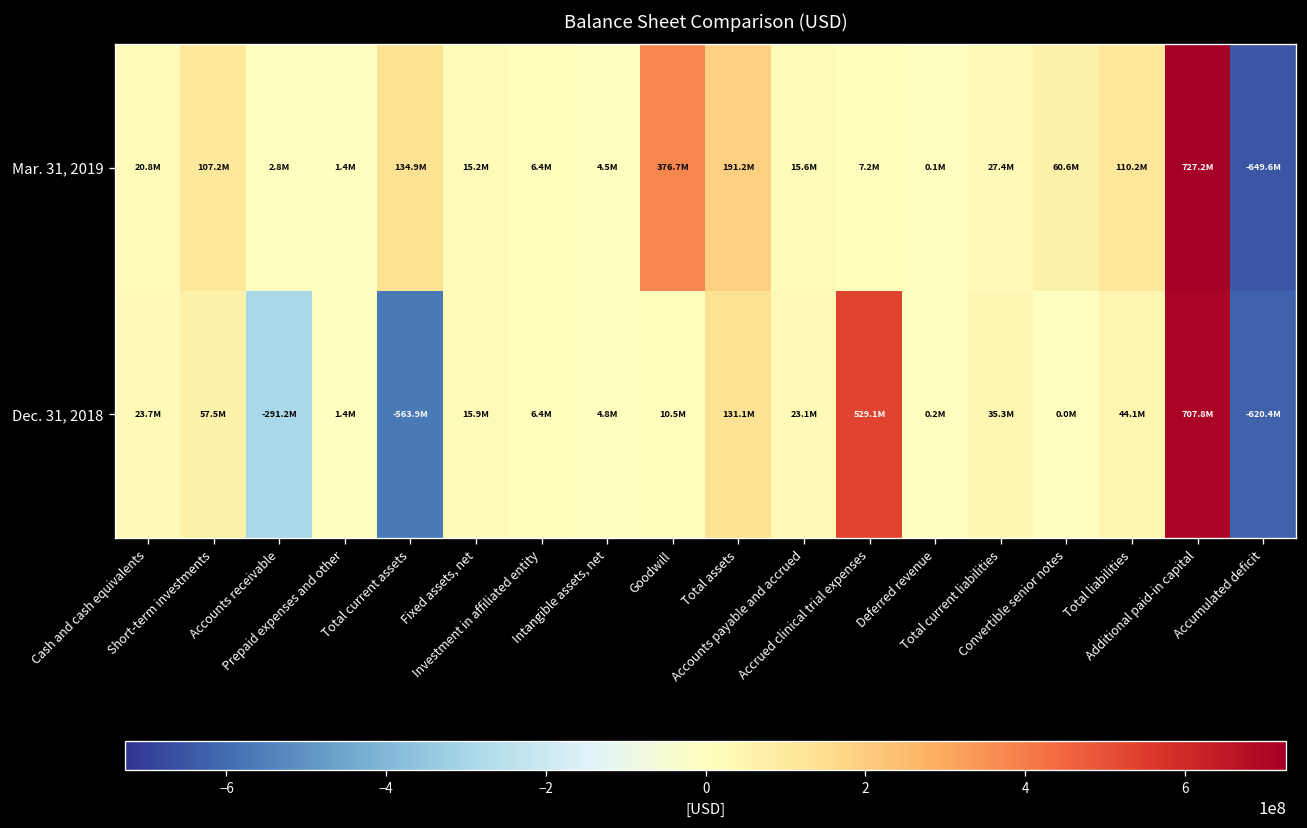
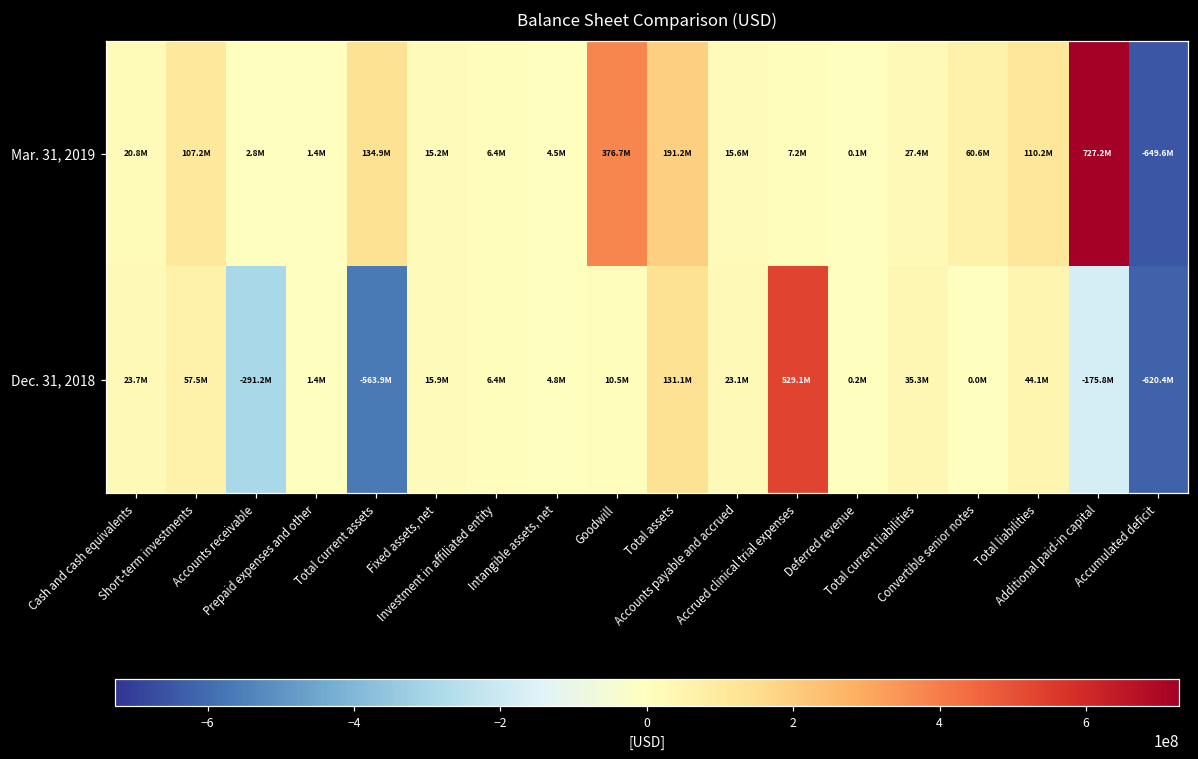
  {
    "Mar. 31, 2019": {
      "Cash and cash equivalents": "20.8M",
      "Short-term investments": "107.2M",
      "Accounts receivable": "2.8M",
      "Prepaid expenses and other": "1.4M",
      "Total current assets": "134.9M",
      "Fixed assets, net": "15.2M",
      "Investment in affiliated entity": "6.4M",
      "Intangible assets, net": "4.5M",
      "Goodwill": "376.7M",
      "Total assets": "191.2M",
      "Accounts payable and accrued": "15.6M",
      "Accrued clinical trial expenses": "7.2M",
      "Deferred revenue": "0.1M",
      "Total current liabilities": "27.4M",
      "Convertible senior notes": "60.6M",
      "Total liabilities": "110.2M",
      "Additional paid-in capital": "727.2M",
      "Accumulated deficit": "-649.6M"
    },
    "Dec. 31, 2018": {
      "Cash and cash equivalents": "23.7M",
      "Short-term investments": "57.5M",
      "Accounts receivable": "-291.2M",
      "Prepaid expenses and other": "1.4M",
      "Total current assets": "-563.9M",
      "Fixed assets, net": "15.9M",
      "Investment in affiliated entity": "6.4M",
      "Intangible assets, net": "4.8M",
      "Goodwill": "10.5M",
      "Total assets": "131.1M",
      "Accounts payable and accrued": "23.1M",
      "Accrued clinical trial expenses": "529.1M",
      "Deferred revenue": "0.2M",
      "Total current liabilities": "35.3M",
      "Convertible senior notes": "0.0M",
      "Total liabilities": "44.1M",
-     "Additional paid-in capital": "707.8M",
+     "Additional paid-in capital": "-175.8M",
      "Accumulated deficit": "-620.4M"
    }
  }
